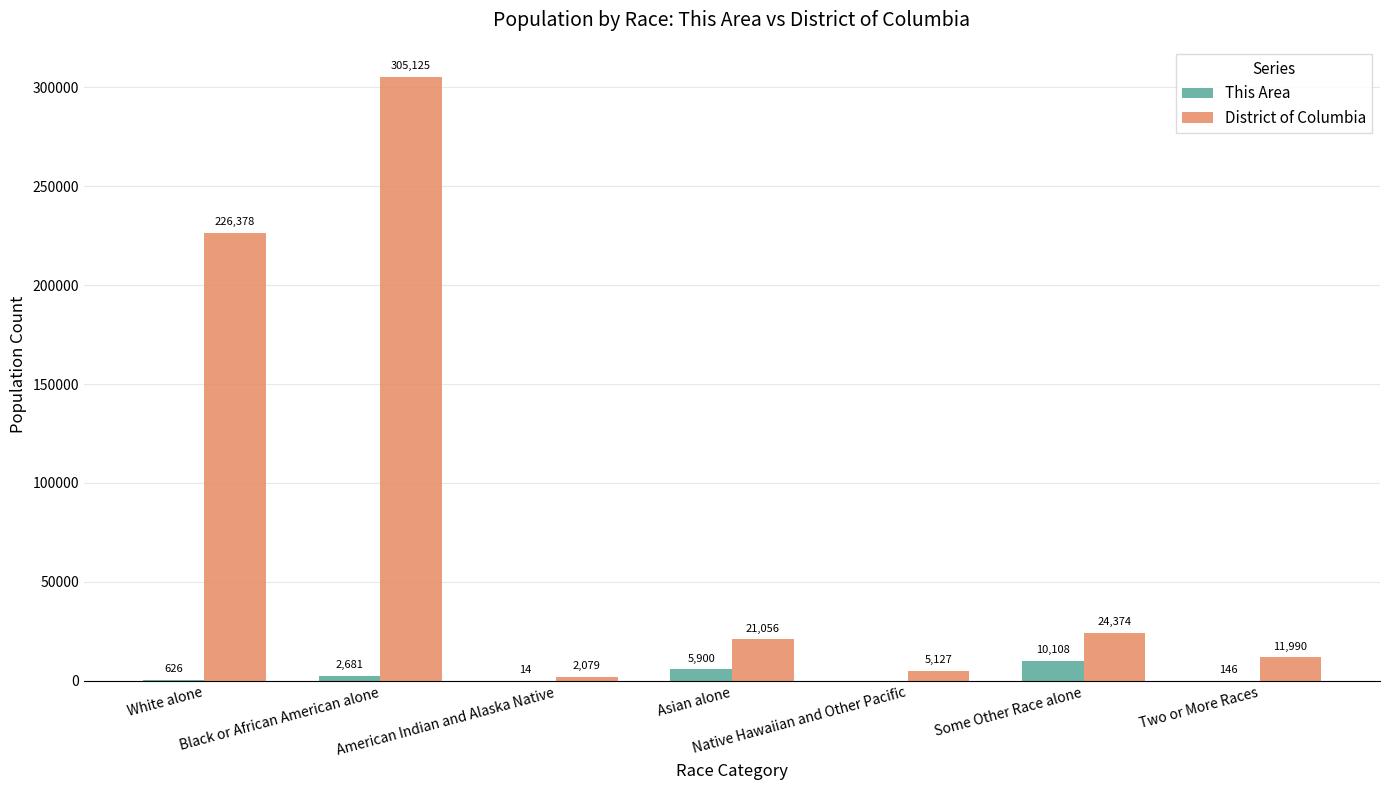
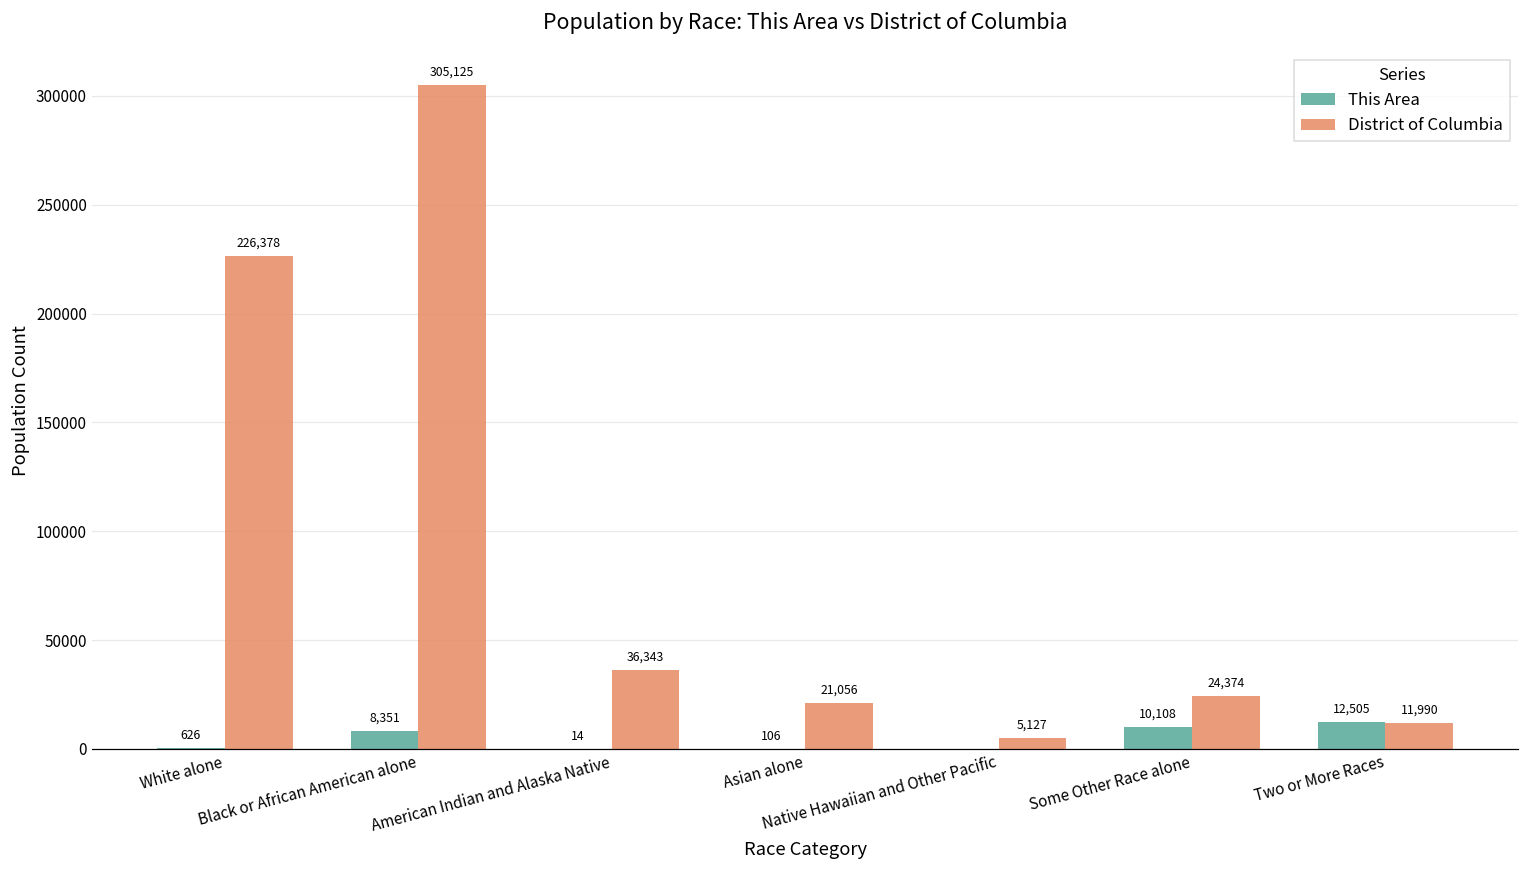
  {
    "This Area": {
      "White alone": "626",
-     "Black or African American alone": "2,681",
+     "Black or African American alone": "8,351",
      "American Indian and Alaska Native": "14",
-     "Asian alone": "5,900",
+     "Asian alone": "106",
      "Some Other Race alone": "10,108",
-     "Two or More Races": "146"
+     "Two or More Races": "12,505"
    },
    "District of Columbia": {
      "White alone": "226,378",
      "Black or African American alone": "305,125",
-     "American Indian and Alaska Native": "2,079",
+     "American Indian and Alaska Native": "36,343",
      "Asian alone": "21,056",
      "Native Hawaiian and Other Pacific": "5,127",
      "Some Other Race alone": "24,374",
      "Two or More Races": "11,990"
    }
  }
